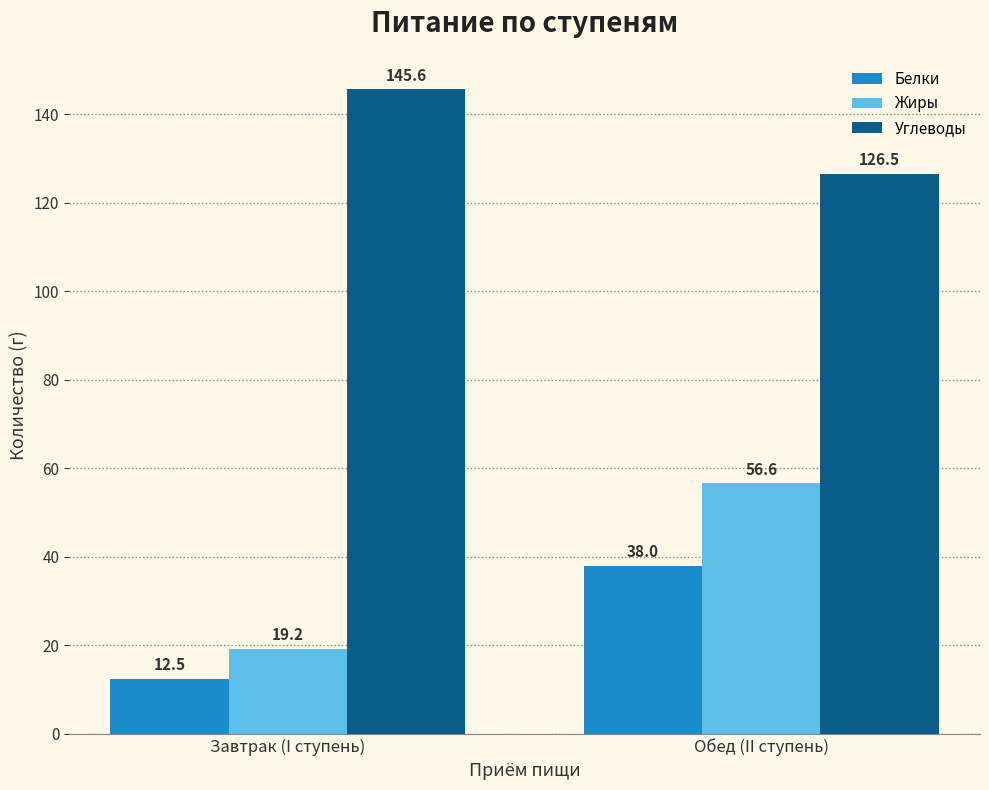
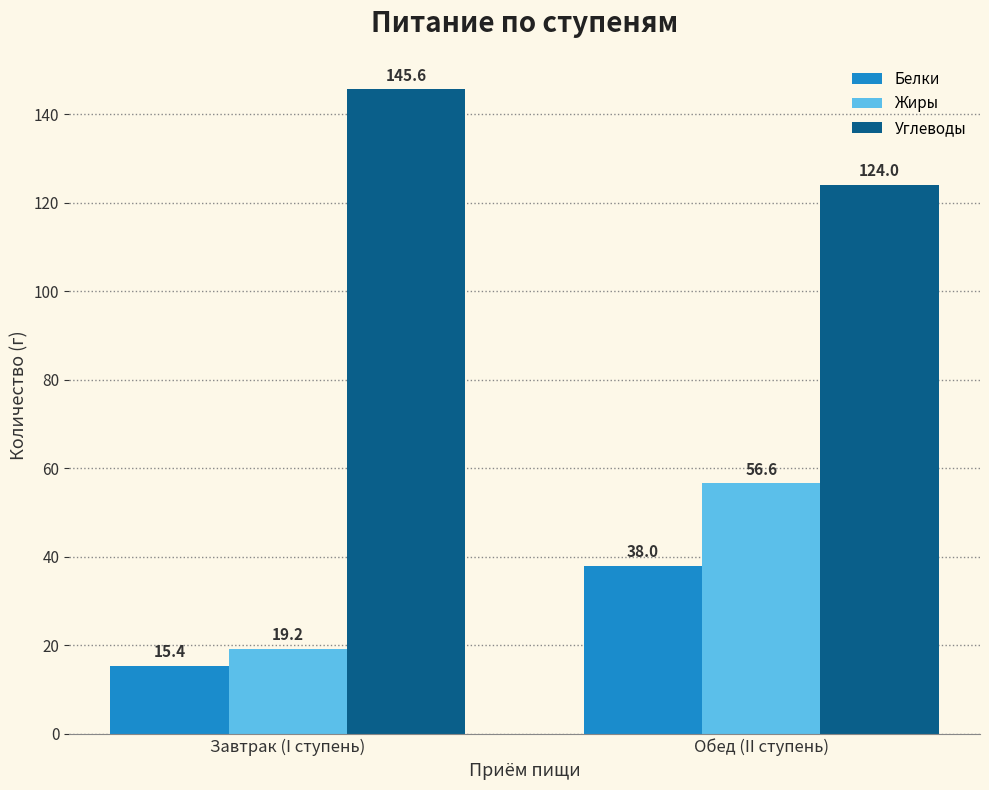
  {
    "Белки": {
-     "Завтрак (I ступень)": 12.5,
+     "Завтрак (I ступень)": 15.4,
      "Обед (II ступень)": 38.0
    },
    "Жиры": {
      "Завтрак (I ступень)": 19.2,
      "Обед (II ступень)": 56.6
    },
    "Углеводы": {
      "Завтрак (I ступень)": 145.6,
-     "Обед (II ступень)": 126.5
+     "Обед (II ступень)": 124.0
    }
  }
